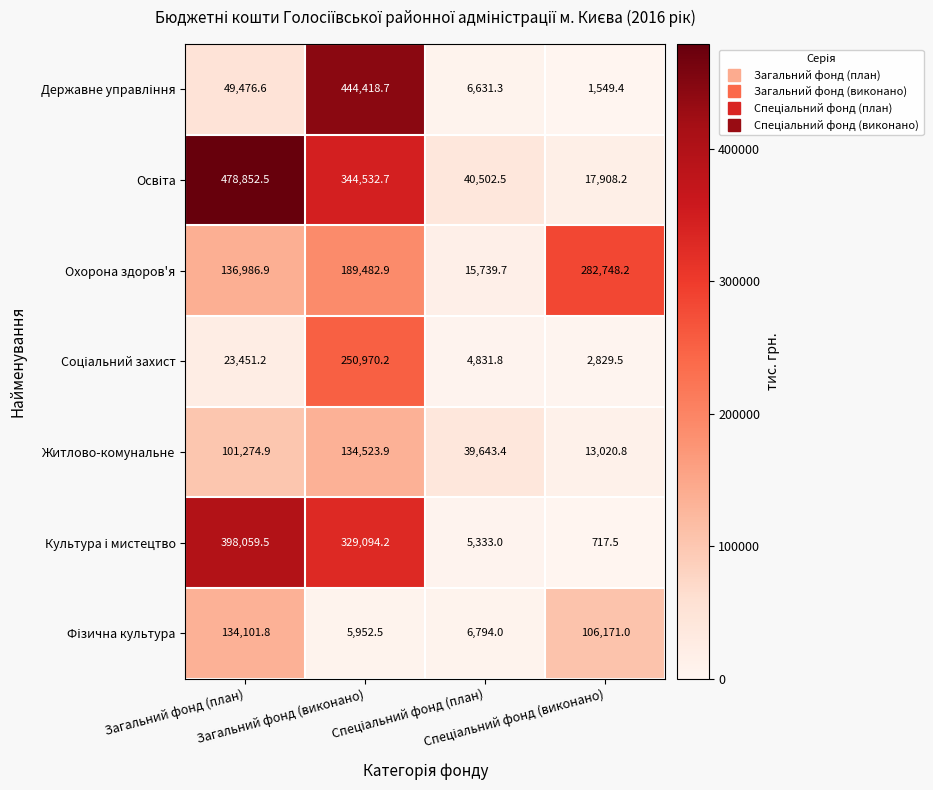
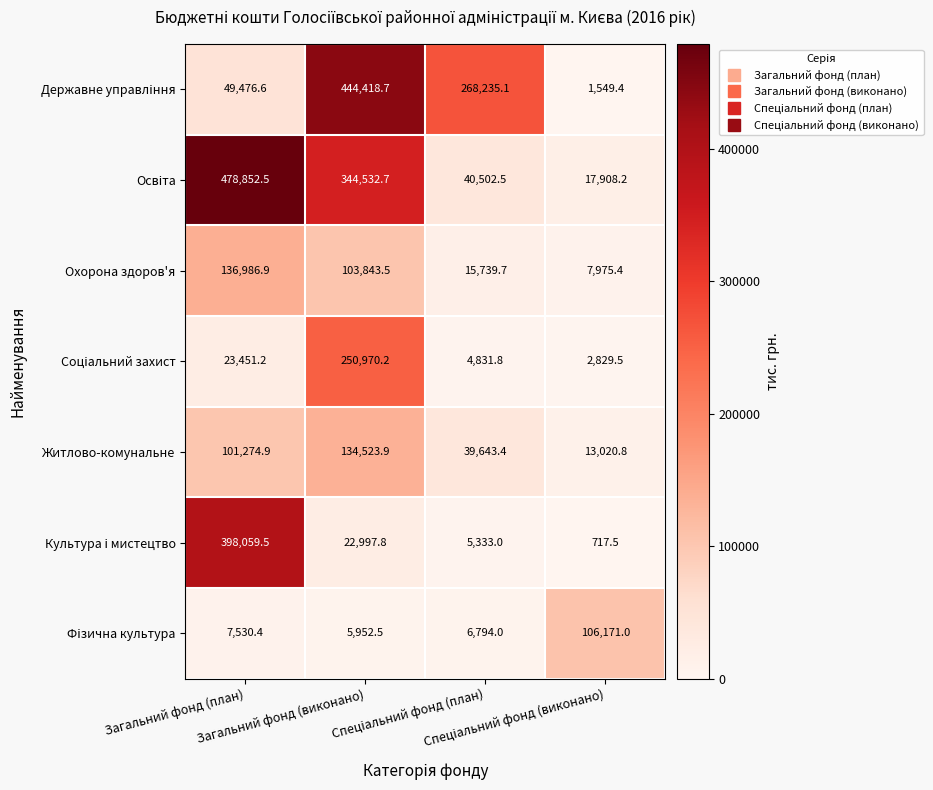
  {
    "Державне управління": {
      "Загальний фонд (план)": "49,476.6",
      "Загальний фонд (виконано)": "444,418.7",
-     "Спеціальний фонд (план)": "6,631.3",
+     "Спеціальний фонд (план)": "268,235.1",
      "Спеціальний фонд (виконано)": "1,549.4"
    },
    "Освіта": {
      "Загальний фонд (план)": "478,852.5",
      "Загальний фонд (виконано)": "344,532.7",
      "Спеціальний фонд (план)": "40,502.5",
      "Спеціальний фонд (виконано)": "17,908.2"
    },
    "Охорона здоров'я": {
      "Загальний фонд (план)": "136,986.9",
-     "Загальний фонд (виконано)": "189,482.9",
+     "Загальний фонд (виконано)": "103,843.5",
      "Спеціальний фонд (план)": "15,739.7",
-     "Спеціальний фонд (виконано)": "282,748.2"
+     "Спеціальний фонд (виконано)": "7,975.4"
    },
    "Соціальний захист": {
      "Загальний фонд (план)": "23,451.2",
      "Загальний фонд (виконано)": "250,970.2",
      "Спеціальний фонд (план)": "4,831.8",
      "Спеціальний фонд (виконано)": "2,829.5"
    },
    "Житлово-комунальне": {
      "Загальний фонд (план)": "101,274.9",
      "Загальний фонд (виконано)": "134,523.9",
      "Спеціальний фонд (план)": "39,643.4",
      "Спеціальний фонд (виконано)": "13,020.8"
    },
    "Культура і мистецтво": {
      "Загальний фонд (план)": "398,059.5",
-     "Загальний фонд (виконано)": "329,094.2",
+     "Загальний фонд (виконано)": "22,997.8",
      "Спеціальний фонд (план)": "5,333.0",
      "Спеціальний фонд (виконано)": "717.5"
    },
    "Фізична культура": {
-     "Загальний фонд (план)": "134,101.8",
+     "Загальний фонд (план)": "7,530.4",
      "Загальний фонд (виконано)": "5,952.5",
      "Спеціальний фонд (план)": "6,794.0",
      "Спеціальний фонд (виконано)": "106,171.0"
    }
  }
